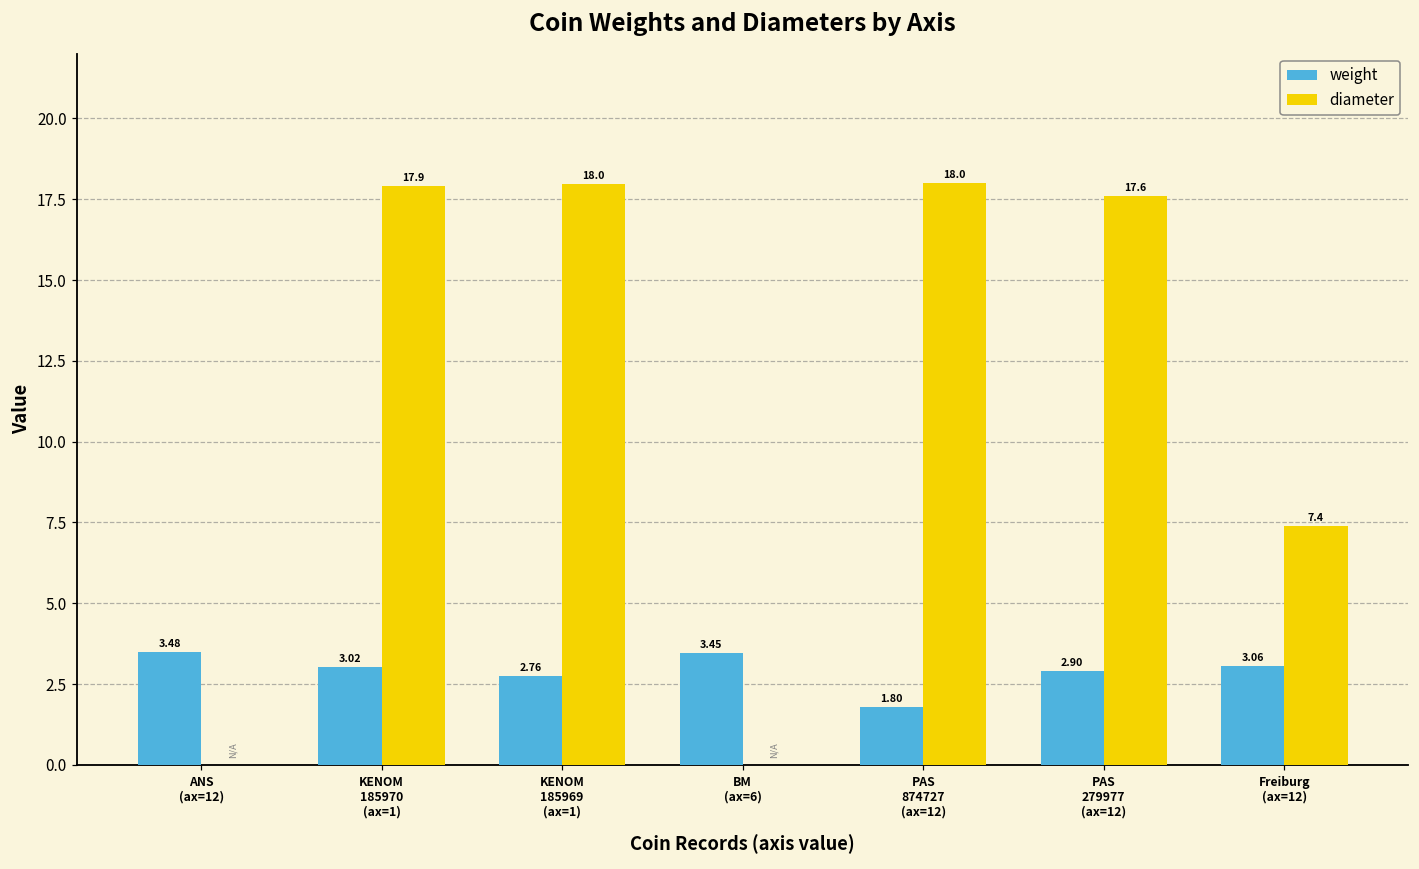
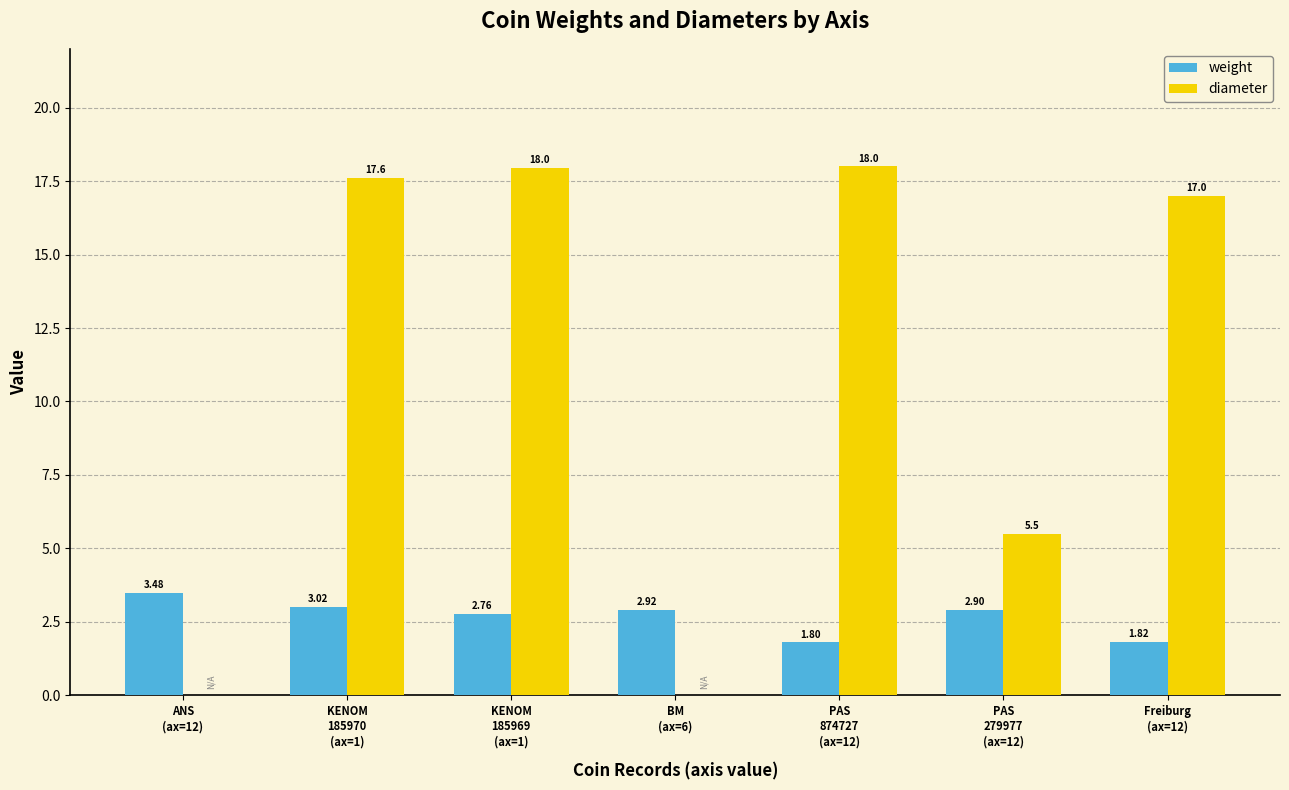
  {
    "weight": {
      "ANS (ax=12)": 3.48,
      "KENOM 185970 (ax=1)": 3.02,
      "KENOM 185969 (ax=1)": 2.76,
-     "BM (ax=6)": 3.45,
+     "BM (ax=6)": 2.92,
      "PAS 874727 (ax=12)": 1.80,
      "PAS 279977 (ax=12)": 2.90,
-     "Freiburg (ax=12)": 3.06
+     "Freiburg (ax=12)": 1.82
    },
    "diameter": {
-     "KENOM 185970 (ax=1)": 17.9,
+     "KENOM 185970 (ax=1)": 17.6,
      "KENOM 185969 (ax=1)": 18.0,
      "PAS 874727 (ax=12)": 18.0,
-     "PAS 279977 (ax=12)": 17.6,
-     "Freiburg (ax=12)": 7.4
+     "PAS 279977 (ax=12)": 5.5,
+     "Freiburg (ax=12)": 17.0
    }
  }
